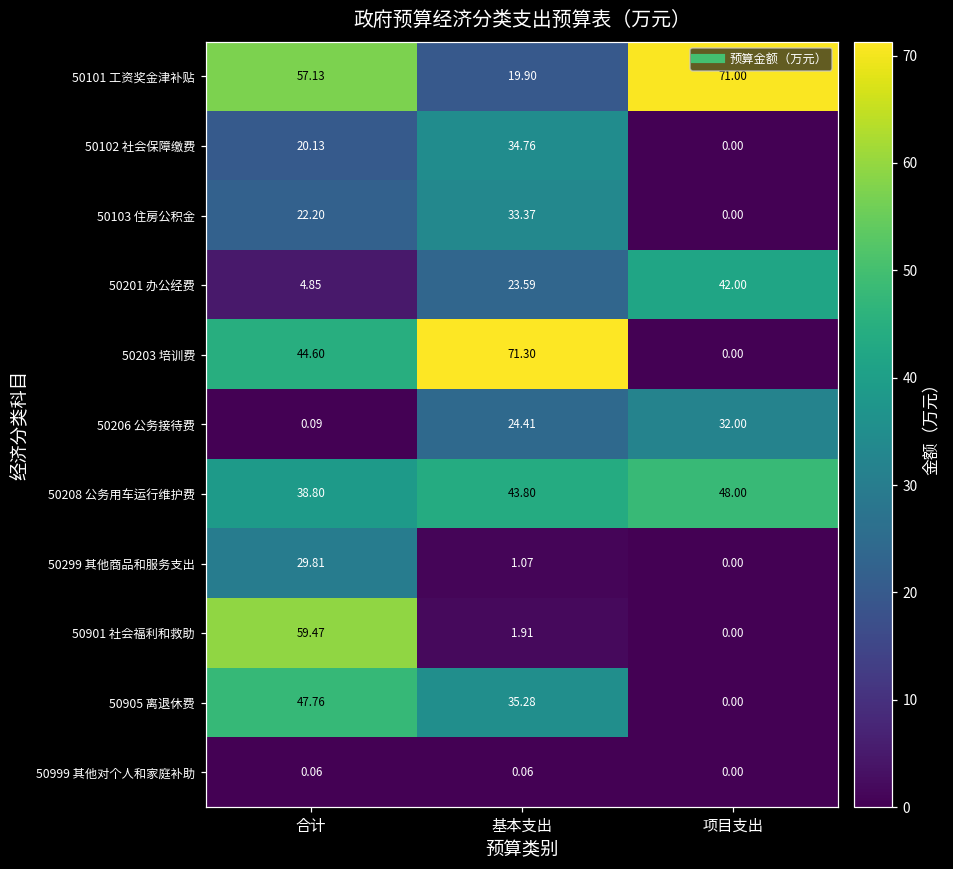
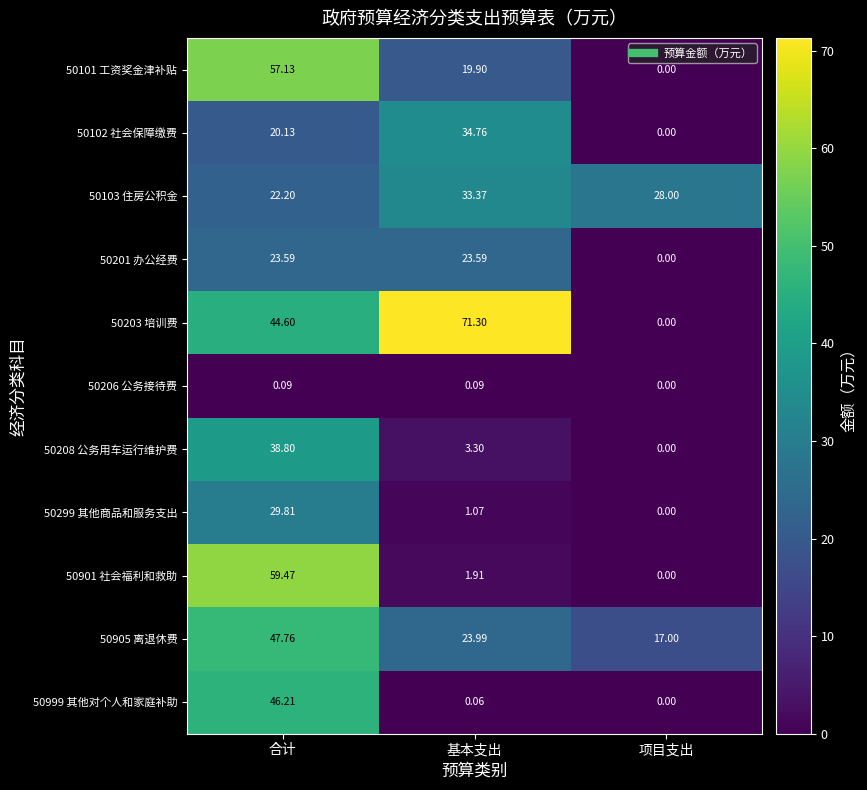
  {
    "50101 工资奖金津补贴": {
      "合计": 57.13,
      "基本支出": 19.90,
-     "项目支出": 71.00
+     "项目支出": 0.00
    },
    "50102 社会保障缴费": {
      "合计": 20.13,
      "基本支出": 34.76,
      "项目支出": 0.00
    },
    "50103 住房公积金": {
      "合计": 22.20,
      "基本支出": 33.37,
-     "项目支出": 0.00
+     "项目支出": 28.00
    },
    "50201 办公经费": {
-     "合计": 4.85,
+     "合计": 23.59,
      "基本支出": 23.59,
-     "项目支出": 42.00
+     "项目支出": 0.00
    },
    "50203 培训费": {
      "合计": 44.60,
      "基本支出": 71.30,
      "项目支出": 0.00
    },
    "50206 公务接待费": {
      "合计": 0.09,
-     "基本支出": 24.41,
-     "项目支出": 32.00
+     "基本支出": 0.09,
+     "项目支出": 0.00
    },
    "50208 公务用车运行维护费": {
      "合计": 38.80,
-     "基本支出": 43.80,
-     "项目支出": 48.00
+     "基本支出": 3.30,
+     "项目支出": 0.00
    },
    "50299 其他商品和服务支出": {
      "合计": 29.81,
      "基本支出": 1.07,
      "项目支出": 0.00
    },
    "50901 社会福利和救助": {
      "合计": 59.47,
      "基本支出": 1.91,
      "项目支出": 0.00
    },
    "50905 离退休费": {
      "合计": 47.76,
-     "基本支出": 35.28,
-     "项目支出": 0.00
+     "基本支出": 23.99,
+     "项目支出": 17.00
    },
    "50999 其他对个人和家庭补助": {
-     "合计": 0.06,
+     "合计": 46.21,
      "基本支出": 0.06,
      "项目支出": 0.00
    }
  }
